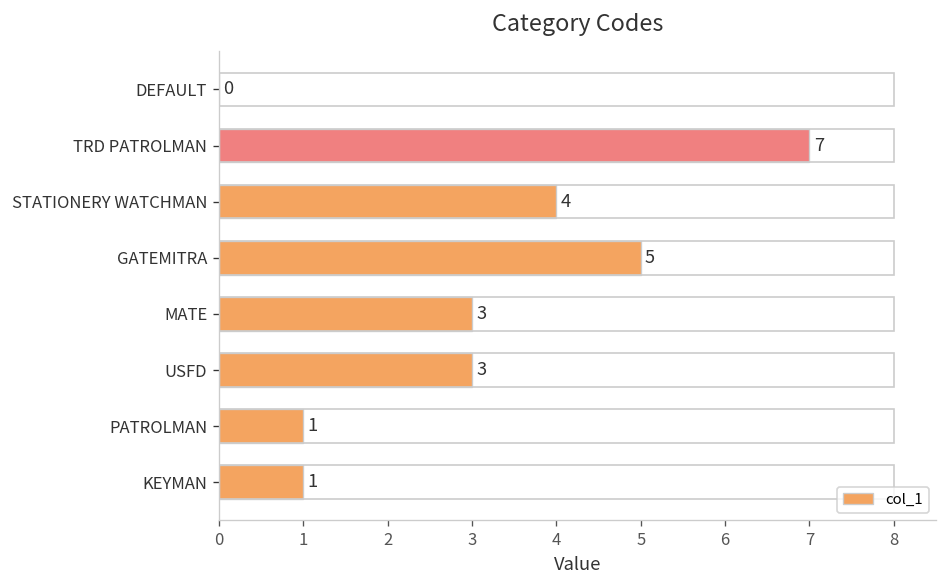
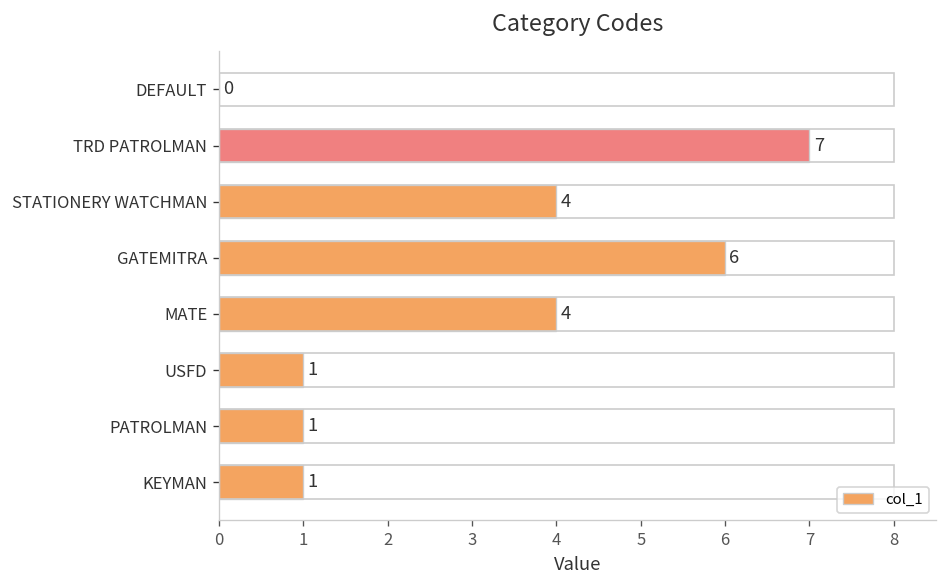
  {
    "DEFAULT": 0,
    "TRD PATROLMAN": 7,
    "STATIONERY WATCHMAN": 4,
-   "GATEMITRA": 5,
-   "MATE": 3,
-   "USFD": 3,
+   "GATEMITRA": 6,
+   "MATE": 4,
+   "USFD": 1,
    "PATROLMAN": 1,
    "KEYMAN": 1
  }
